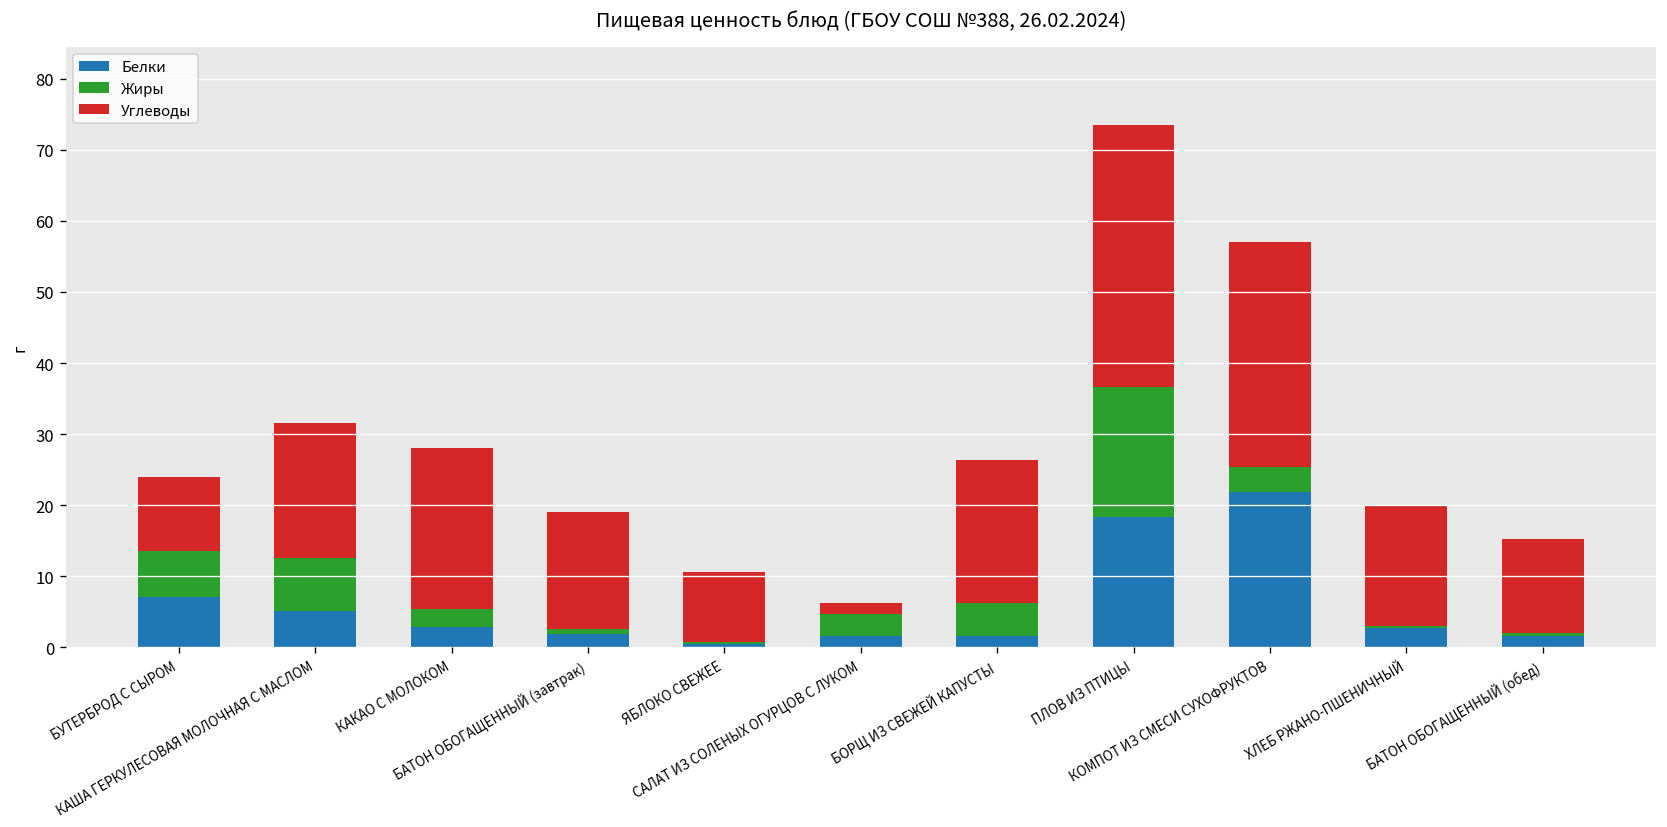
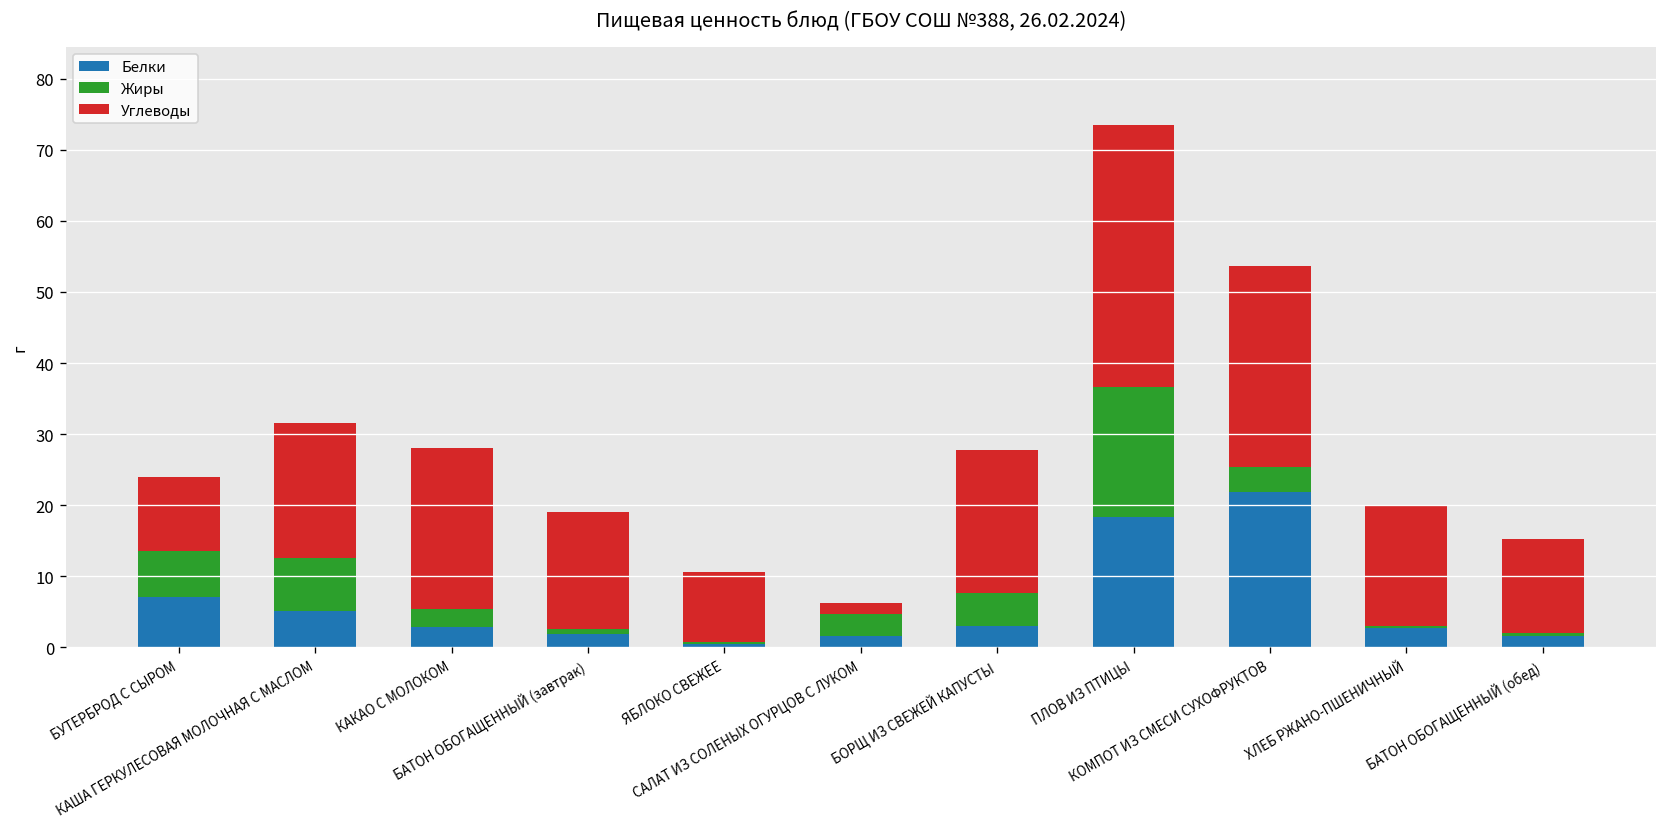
  {
    "Белки": {
      "БУТЕРБРОД С СЫРОМ": 7,
      "КАША ГЕРКУЛЕСОВАЯ МОЛОЧНАЯ С МАСЛОМ": 5,
      "КАКАО С МОЛОКОМ": 3,
      "БАТОН ОБОГАЩЕННЫЙ (завтрак)": 2,
      "САЛАТ ИЗ СОЛЕНЫХ ОГУРЦОВ С ЛУКОМ": 2,
-     "БОРЩ ИЗ СВЕЖЕЙ КАПУСТЫ": 2,
+     "БОРЩ ИЗ СВЕЖЕЙ КАПУСТЫ": 3,
      "ПЛОВ ИЗ ПТИЦЫ": 18,
      "КОМПОТ ИЗ СМЕСИ СУХОФРУКТОВ": 22,
      "ХЛЕБ РЖАНО-ПШЕНИЧНЫЙ": 3,
      "БАТОН ОБОГАЩЕННЫЙ (обед)": 2
    },
    "Жиры": {
      "БУТЕРБРОД С СЫРОМ": 7,
      "КАША ГЕРКУЛЕСОВАЯ МОЛОЧНАЯ С МАСЛОМ": 8,
      "КАКАО С МОЛОКОМ": 3,
      "БАТОН ОБОГАЩЕННЫЙ (завтрак)": 1,
      "САЛАТ ИЗ СОЛЕНЫХ ОГУРЦОВ С ЛУКОМ": 3,
      "БОРЩ ИЗ СВЕЖЕЙ КАПУСТЫ": 5,
      "ПЛОВ ИЗ ПТИЦЫ": 18,
      "КОМПОТ ИЗ СМЕСИ СУХОФРУКТОВ": 4,
      "БАТОН ОБОГАЩЕННЫЙ (обед)": 1
    },
    "Углеводы": {
      "БУТЕРБРОД С СЫРОМ": 10,
      "КАША ГЕРКУЛЕСОВАЯ МОЛОЧНАЯ С МАСЛОМ": 19,
      "КАКАО С МОЛОКОМ": 23,
      "БАТОН ОБОГАЩЕННЫЙ (завтрак)": 16,
      "ЯБЛОКО СВЕЖЕЕ": 10,
      "САЛАТ ИЗ СОЛЕНЫХ ОГУРЦОВ С ЛУКОМ": 2,
      "БОРЩ ИЗ СВЕЖЕЙ КАПУСТЫ": 20,
      "ПЛОВ ИЗ ПТИЦЫ": 37,
-     "КОМПОТ ИЗ СМЕСИ СУХОФРУКТОВ": 32,
+     "КОМПОТ ИЗ СМЕСИ СУХОФРУКТОВ": 28,
      "ХЛЕБ РЖАНО-ПШЕНИЧНЫЙ": 17,
      "БАТОН ОБОГАЩЕННЫЙ (обед)": 13
    }
  }
